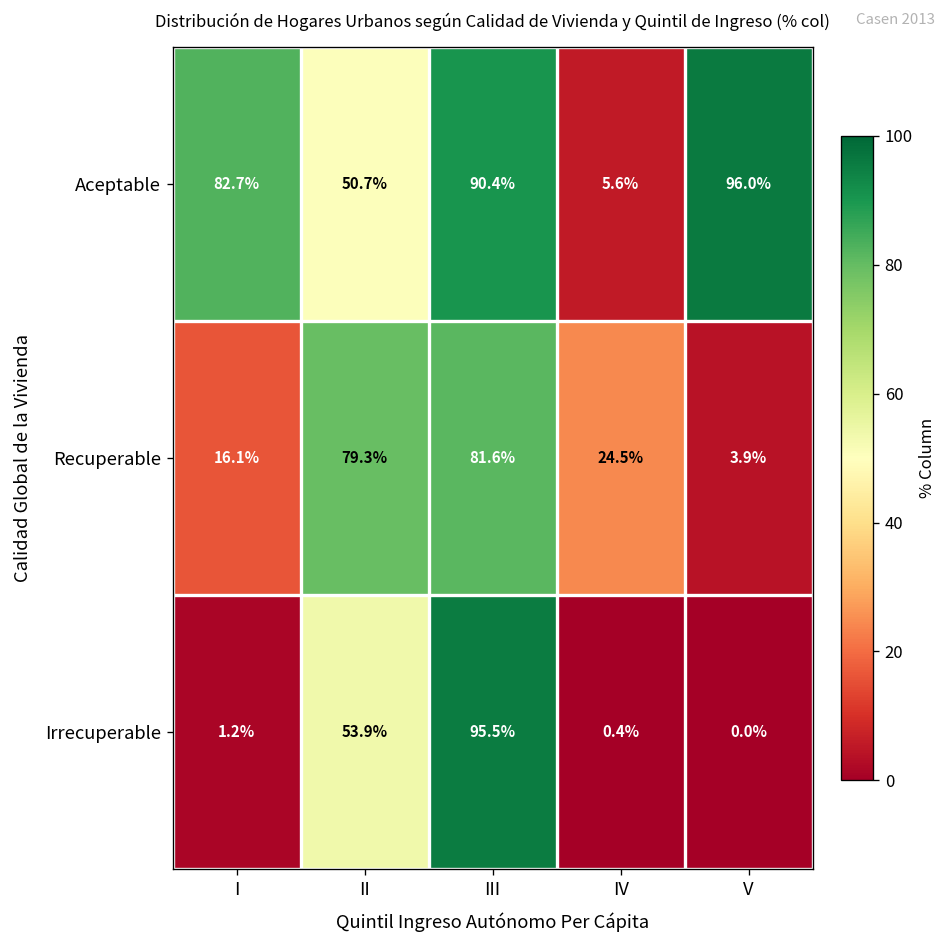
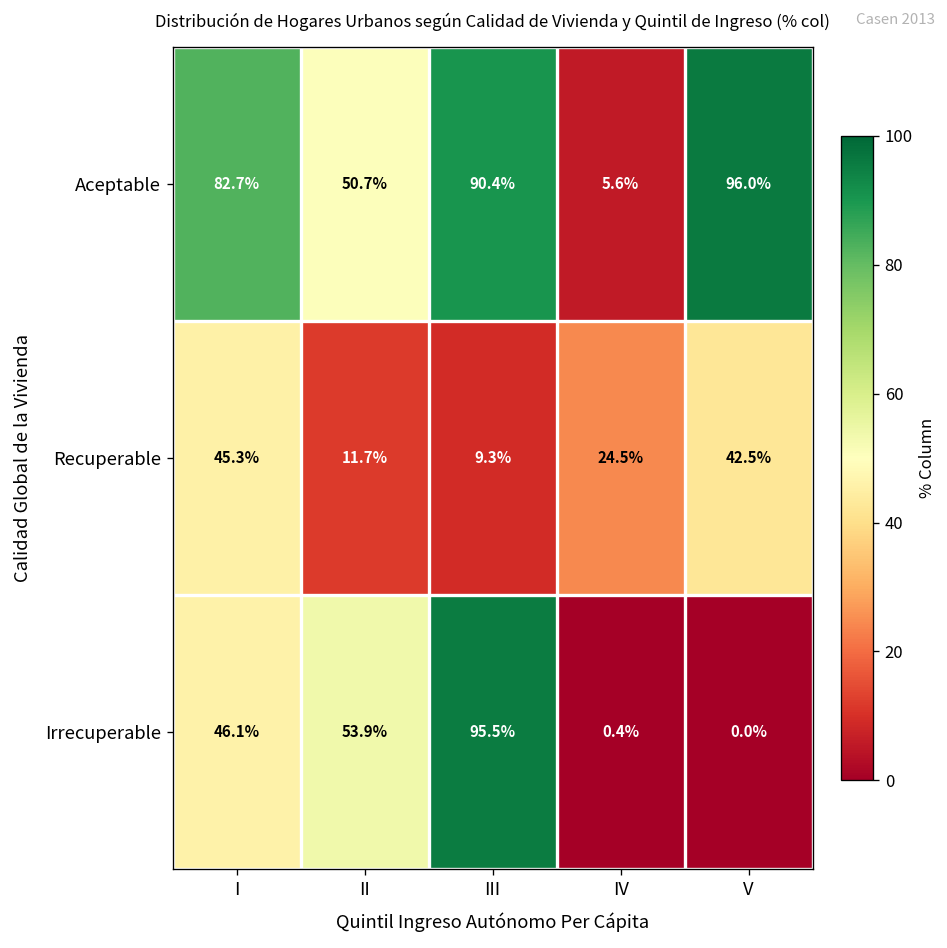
  {
    "Aceptable": {
      "I": "82.7%",
      "II": "50.7%",
      "III": "90.4%",
      "IV": "5.6%",
      "V": "96.0%"
    },
    "Recuperable": {
-     "I": "16.1%",
-     "II": "79.3%",
-     "III": "81.6%",
+     "I": "45.3%",
+     "II": "11.7%",
+     "III": "9.3%",
      "IV": "24.5%",
-     "V": "3.9%"
+     "V": "42.5%"
    },
    "Irrecuperable": {
-     "I": "1.2%",
+     "I": "46.1%",
      "II": "53.9%",
      "III": "95.5%",
      "IV": "0.4%",
      "V": "0.0%"
    }
  }
